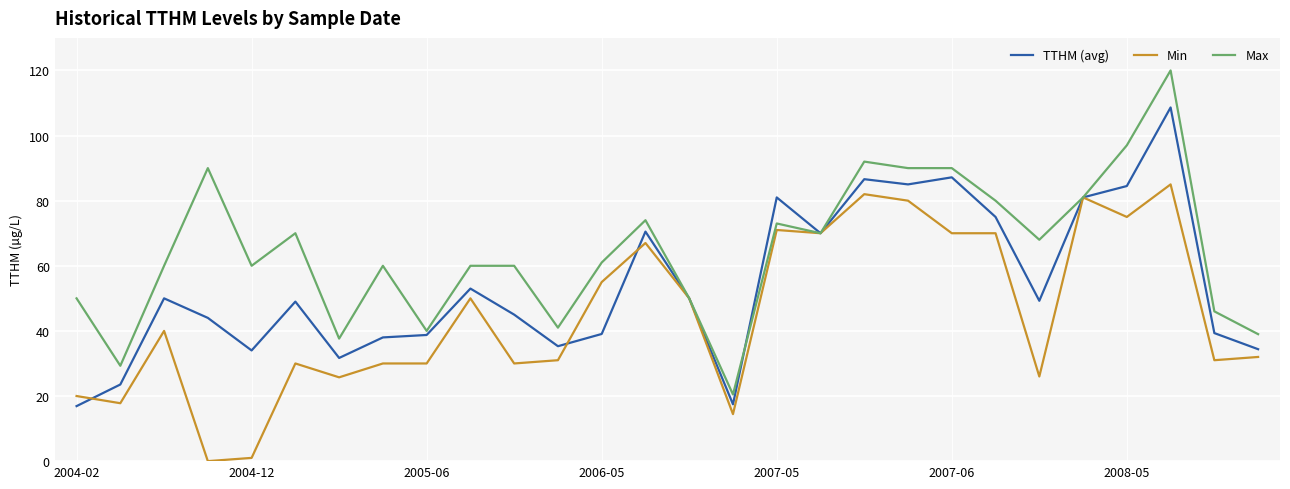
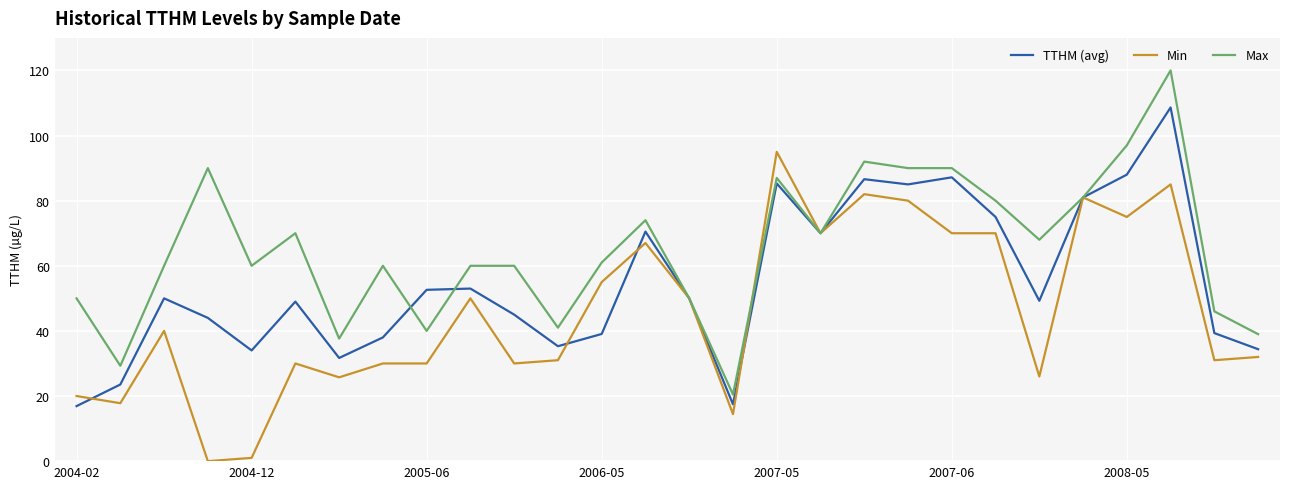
  {
    "TTHM (avg)": {
      "2004-02": 17,
      "2004-12": 34,
-     "2005-06": 39,
+     "2005-06": 53,
      "2006-05": 39,
-     "2007-05": 81,
+     "2007-05": 85,
      "2007-06": 87,
-     "2008-05": 85
+     "2008-05": 88
    },
    "Min": {
      "2004-02": 20,
      "2004-12": 1,
      "2005-06": 30,
      "2006-05": 55,
-     "2007-05": 71,
+     "2007-05": 95,
      "2007-06": 70,
      "2008-05": 75
    },
    "Max": {
      "2004-02": 50,
      "2004-12": 60,
      "2005-06": 40,
      "2006-05": 61,
-     "2007-05": 73,
+     "2007-05": 87,
      "2007-06": 90,
      "2008-05": 97
    }
  }
